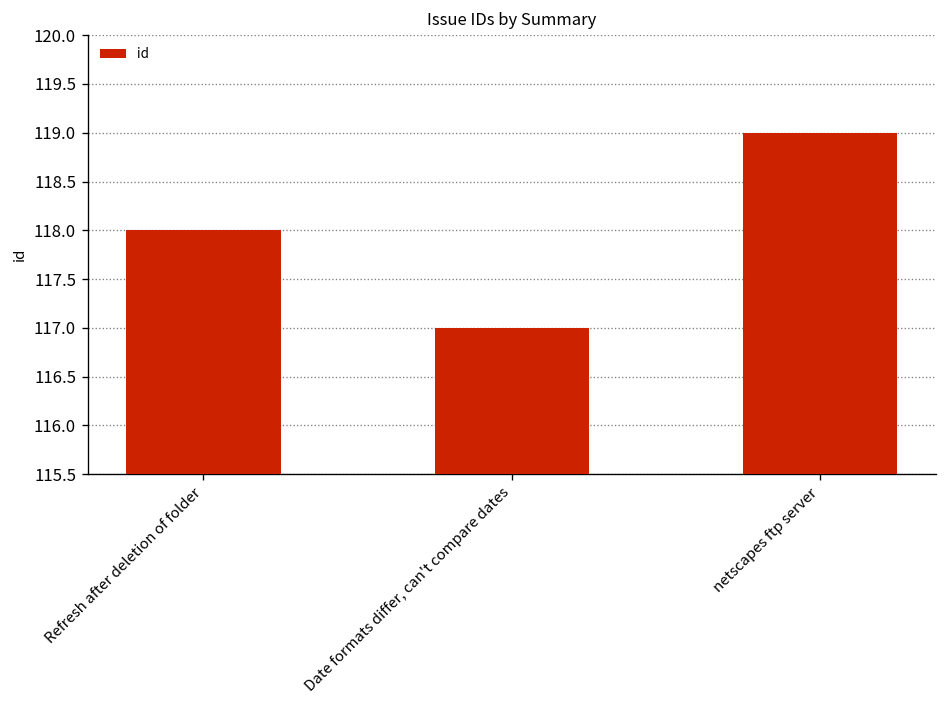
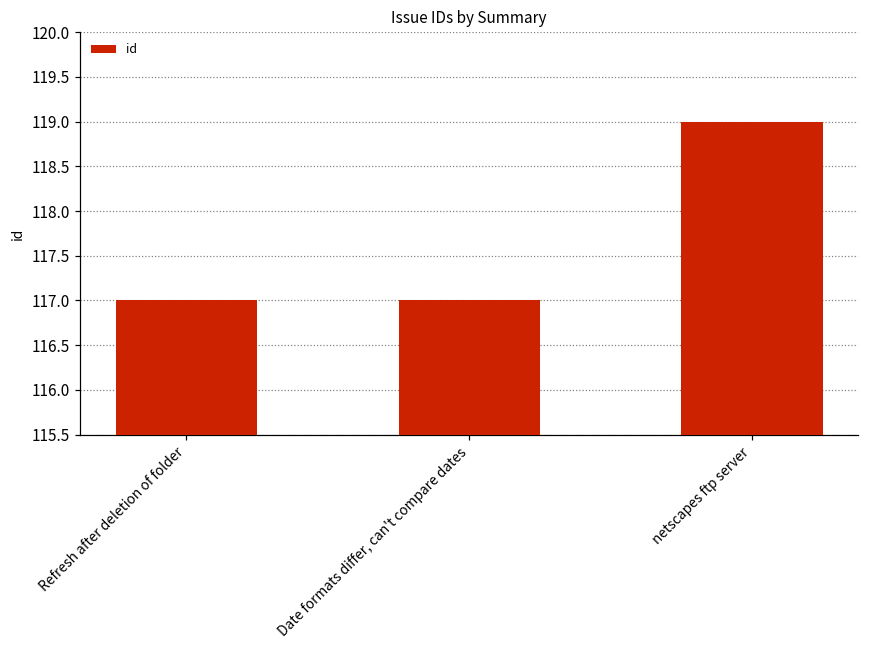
  {
-   "Refresh after deletion of folder": 118,
+   "Refresh after deletion of folder": 117,
    "Date formats differ, can't compare dates": 117,
    "netscapes ftp server": 119
  }
